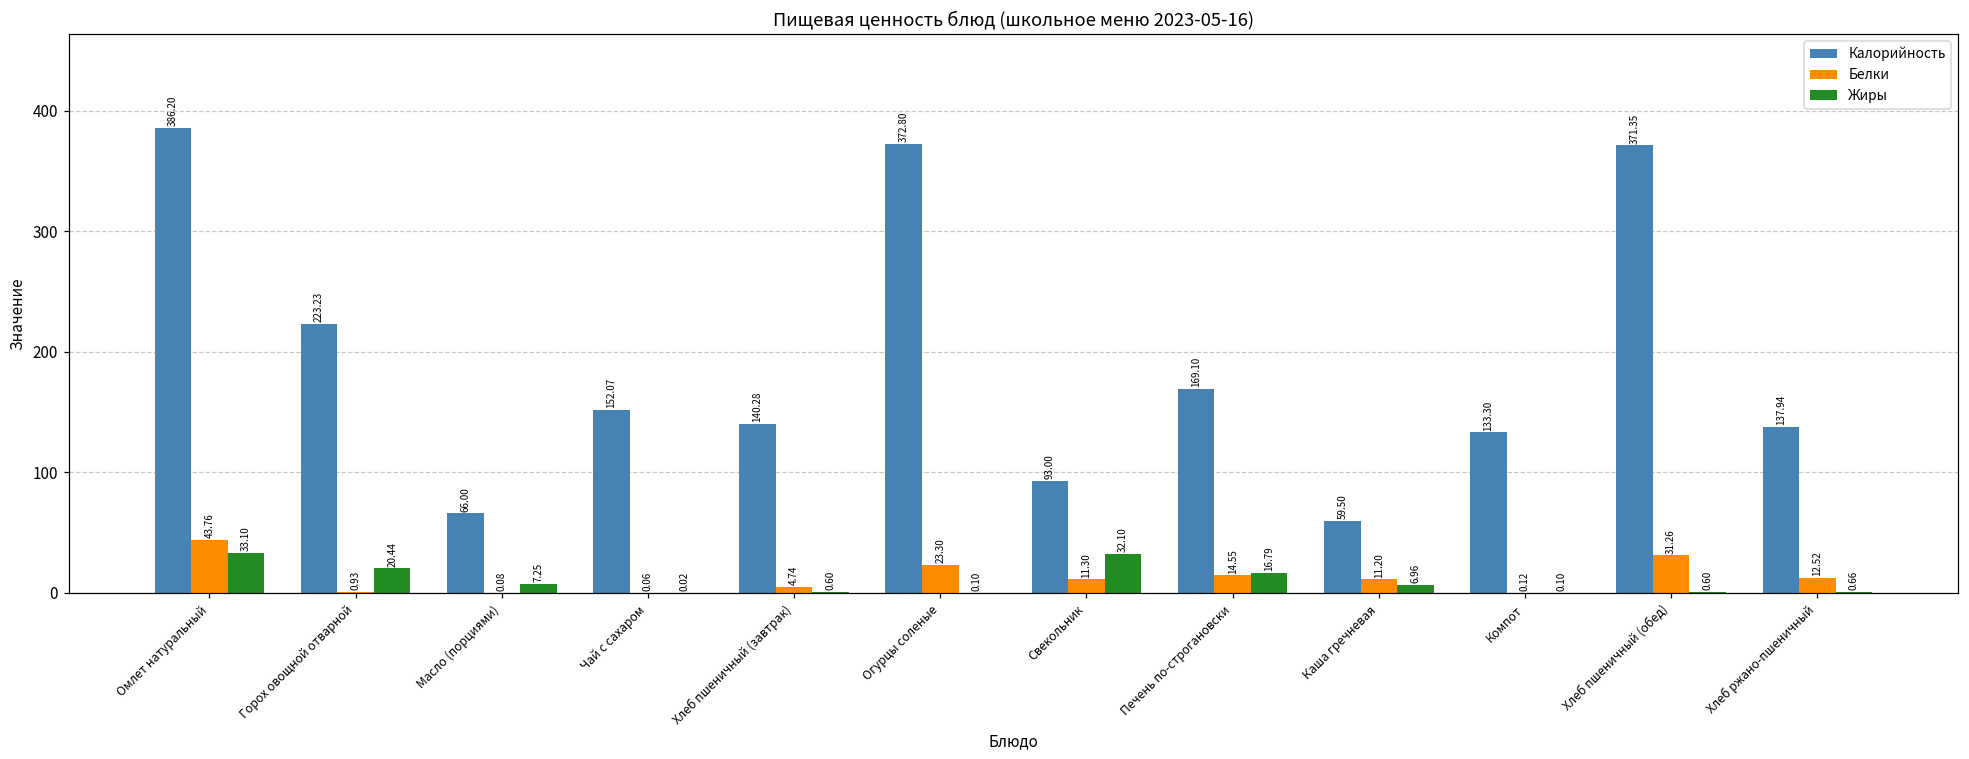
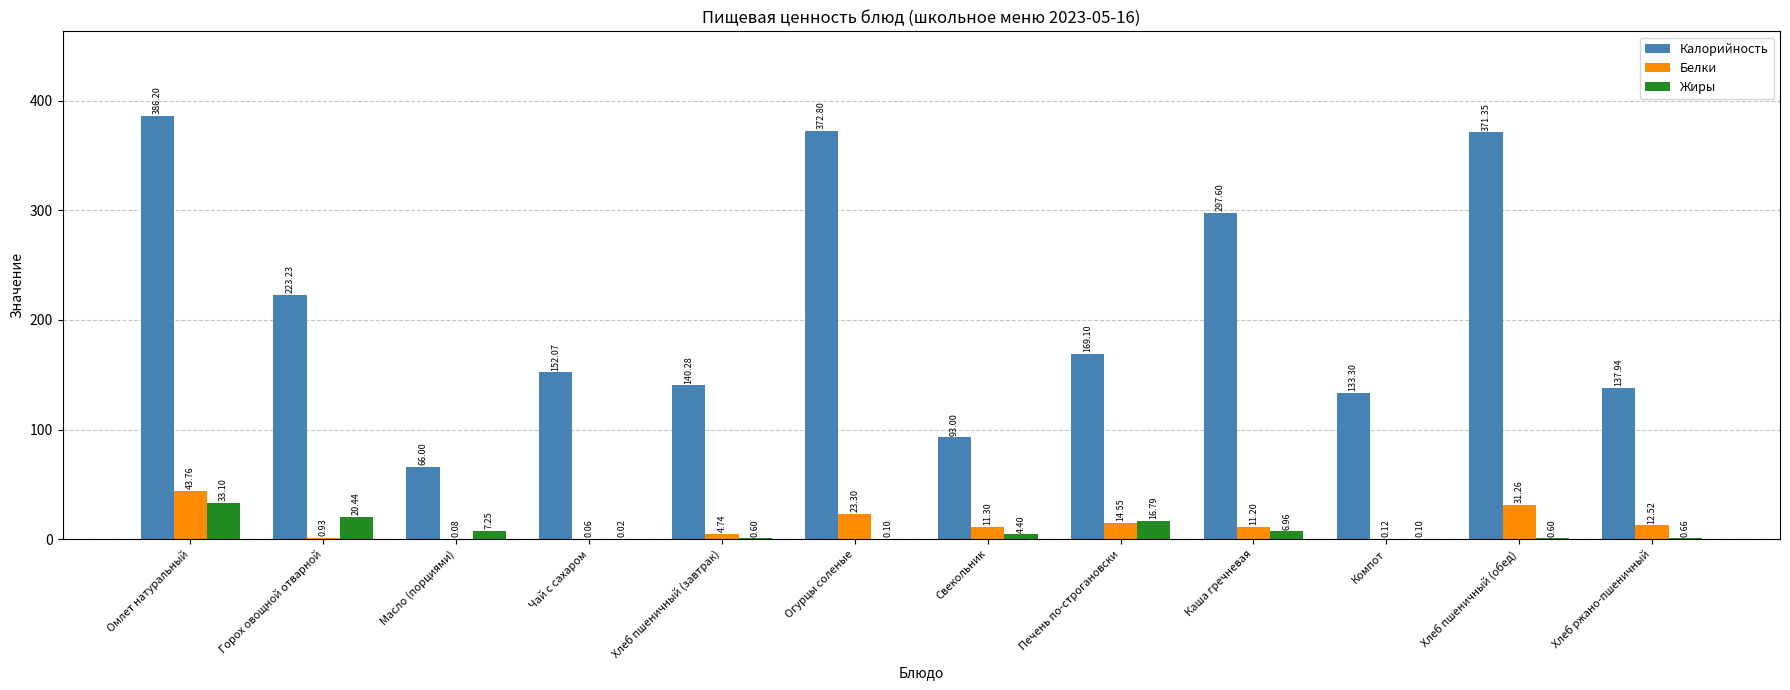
  {
    "Калорийность": {
      "Омлет натуральный": 386.20,
      "Горох овощной отварной": 223.23,
      "Масло (порциями)": 66.00,
      "Чай с сахаром": 152.07,
      "Хлеб пшеничный (завтрак)": 140.28,
      "Огурцы соленые": 372.80,
      "Свекольник": 93.00,
      "Печень по-строгановски": 169.10,
-     "Каша гречневая": 59.50,
+     "Каша гречневая": 297.60,
      "Компот": 133.30,
      "Хлеб пшеничный (обед)": 371.35,
      "Хлеб ржано-пшеничный": 137.94
    },
    "Белки": {
      "Омлет натуральный": 43.76,
      "Горох овощной отварной": 0.93,
      "Масло (порциями)": 0.08,
      "Чай с сахаром": 0.06,
      "Хлеб пшеничный (завтрак)": 4.74,
      "Огурцы соленые": 23.30,
      "Свекольник": 11.30,
      "Печень по-строгановски": 14.55,
      "Каша гречневая": 11.20,
      "Компот": 0.12,
      "Хлеб пшеничный (обед)": 31.26,
      "Хлеб ржано-пшеничный": 12.52
    },
    "Жиры": {
      "Омлет натуральный": 33.10,
      "Горох овощной отварной": 20.44,
      "Масло (порциями)": 7.25,
      "Чай с сахаром": 0.02,
      "Хлеб пшеничный (завтрак)": 0.60,
      "Огурцы соленые": 0.10,
-     "Свекольник": 32.10,
+     "Свекольник": 4.40,
      "Печень по-строгановски": 16.79,
      "Каша гречневая": 6.96,
      "Компот": 0.10,
      "Хлеб пшеничный (обед)": 0.60,
      "Хлеб ржано-пшеничный": 0.66
    }
  }
